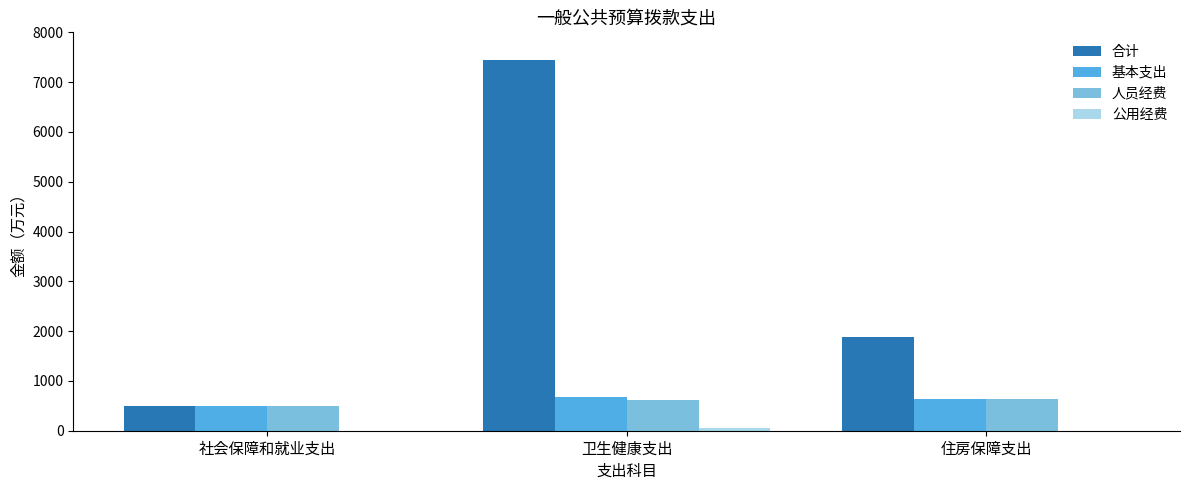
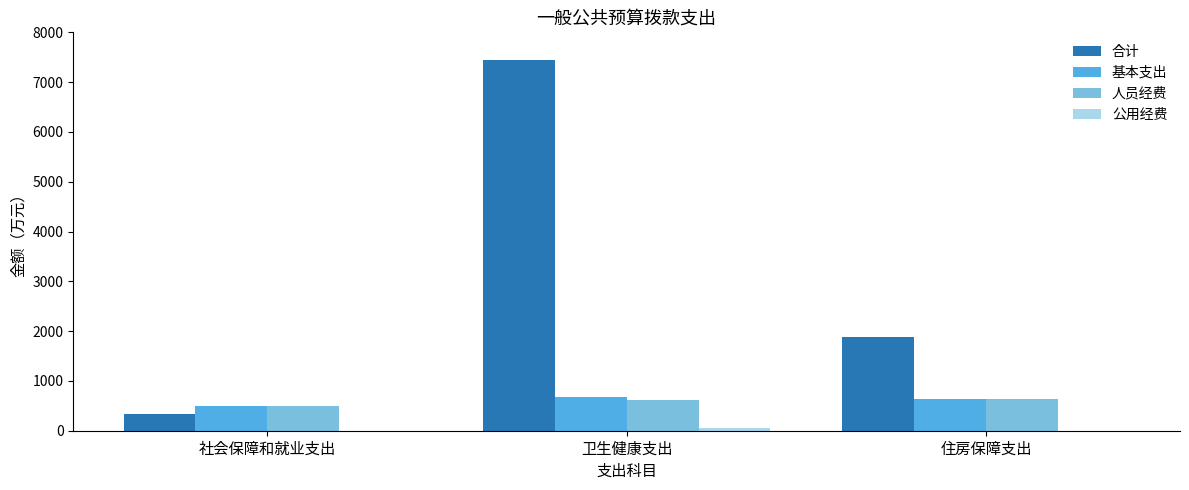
  {
    "合计": {
-     "社会保障和就业支出": 500,
+     "社会保障和就业支出": 300,
      "卫生健康支出": 7400,
      "住房保障支出": 1900
    }
  }
